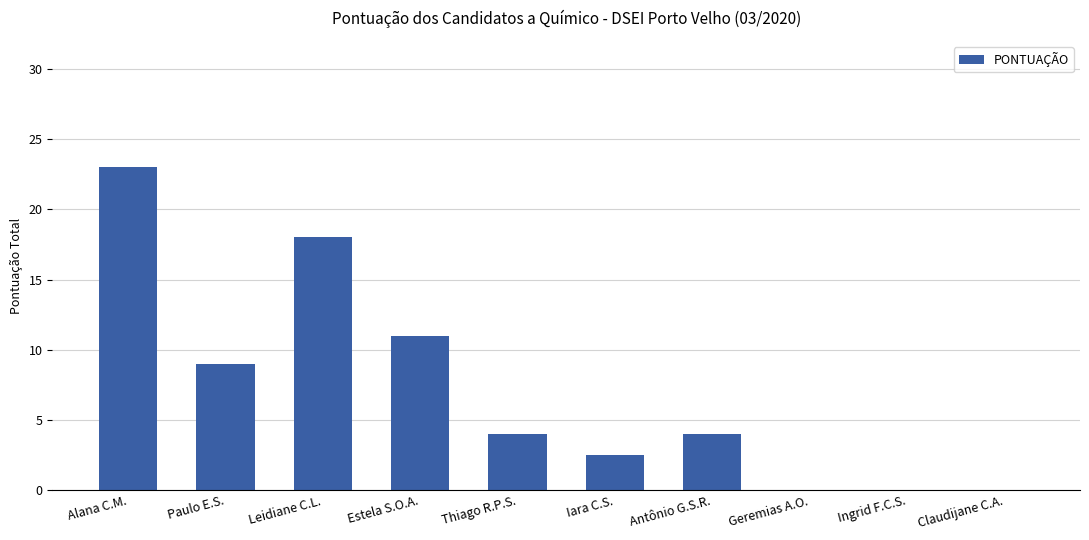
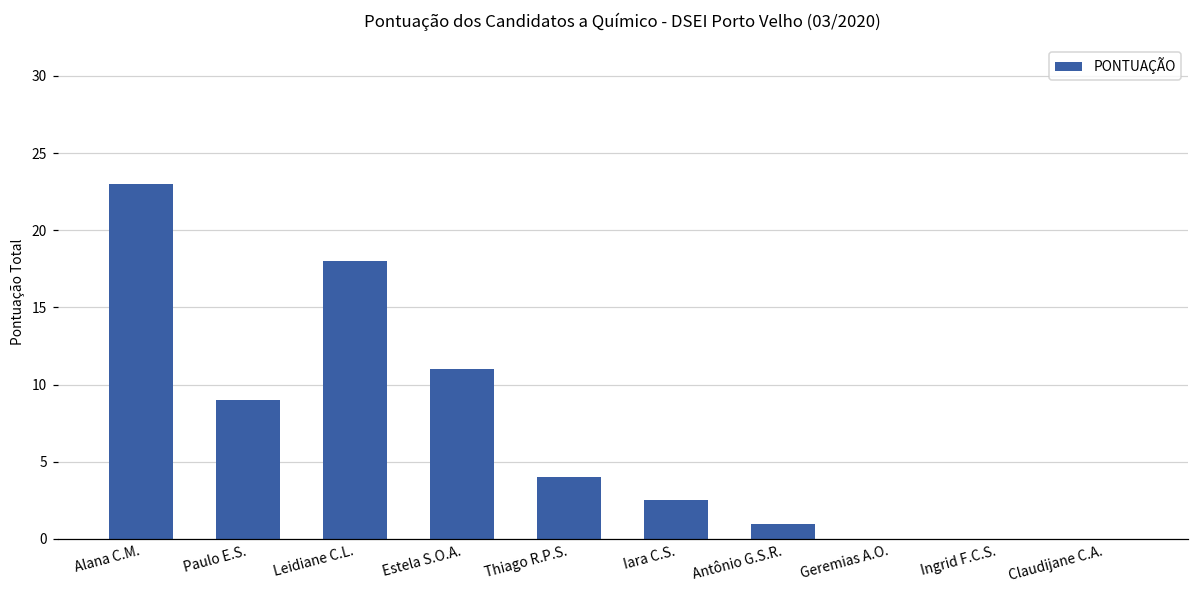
  {
    "Alana C.M.": 23,
    "Paulo E.S.": 9,
    "Leidiane C.L.": 18,
    "Estela S.O.A.": 11,
    "Thiago R.P.S.": 4,
    "Iara C.S.": 2.5,
-   "Antônio G.S.R.": 4,
+   "Antônio G.S.R.": 1,
    "Geremias A.O.": 0,
    "Ingrid F.C.S.": 0,
    "Claudijane C.A.": 0
  }
